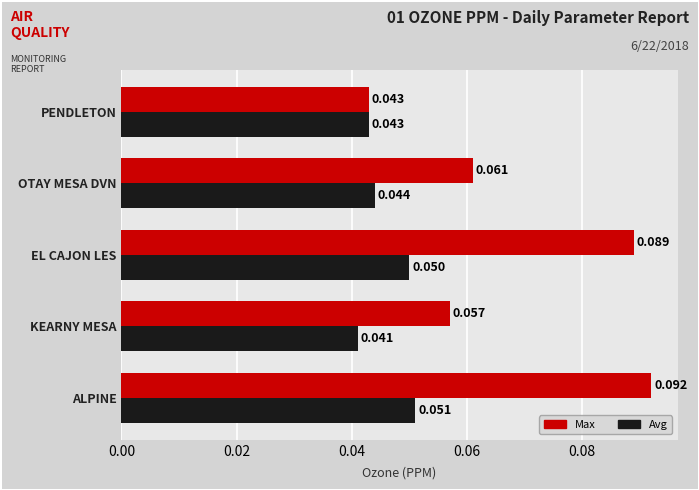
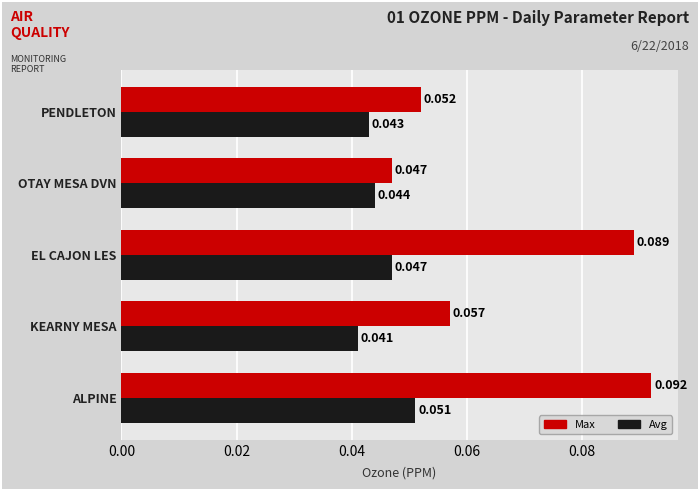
  {
    "Max": {
-     "PENDLETON": 0.043,
-     "OTAY MESA DVN": 0.061,
+     "PENDLETON": 0.052,
+     "OTAY MESA DVN": 0.047,
      "EL CAJON LES": 0.089,
      "KEARNY MESA": 0.057,
      "ALPINE": 0.092
    },
    "Avg": {
      "PENDLETON": 0.043,
      "OTAY MESA DVN": 0.044,
-     "EL CAJON LES": 0.050,
+     "EL CAJON LES": 0.047,
      "KEARNY MESA": 0.041,
      "ALPINE": 0.051
    }
  }
